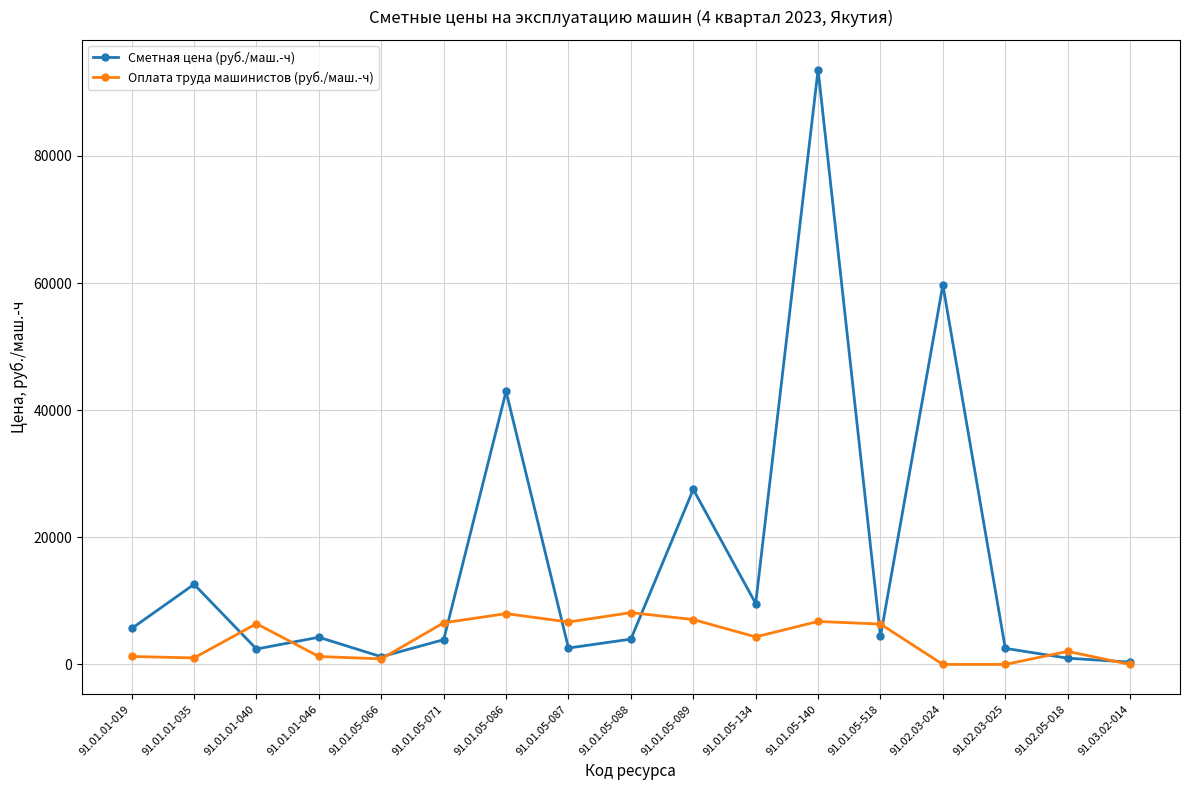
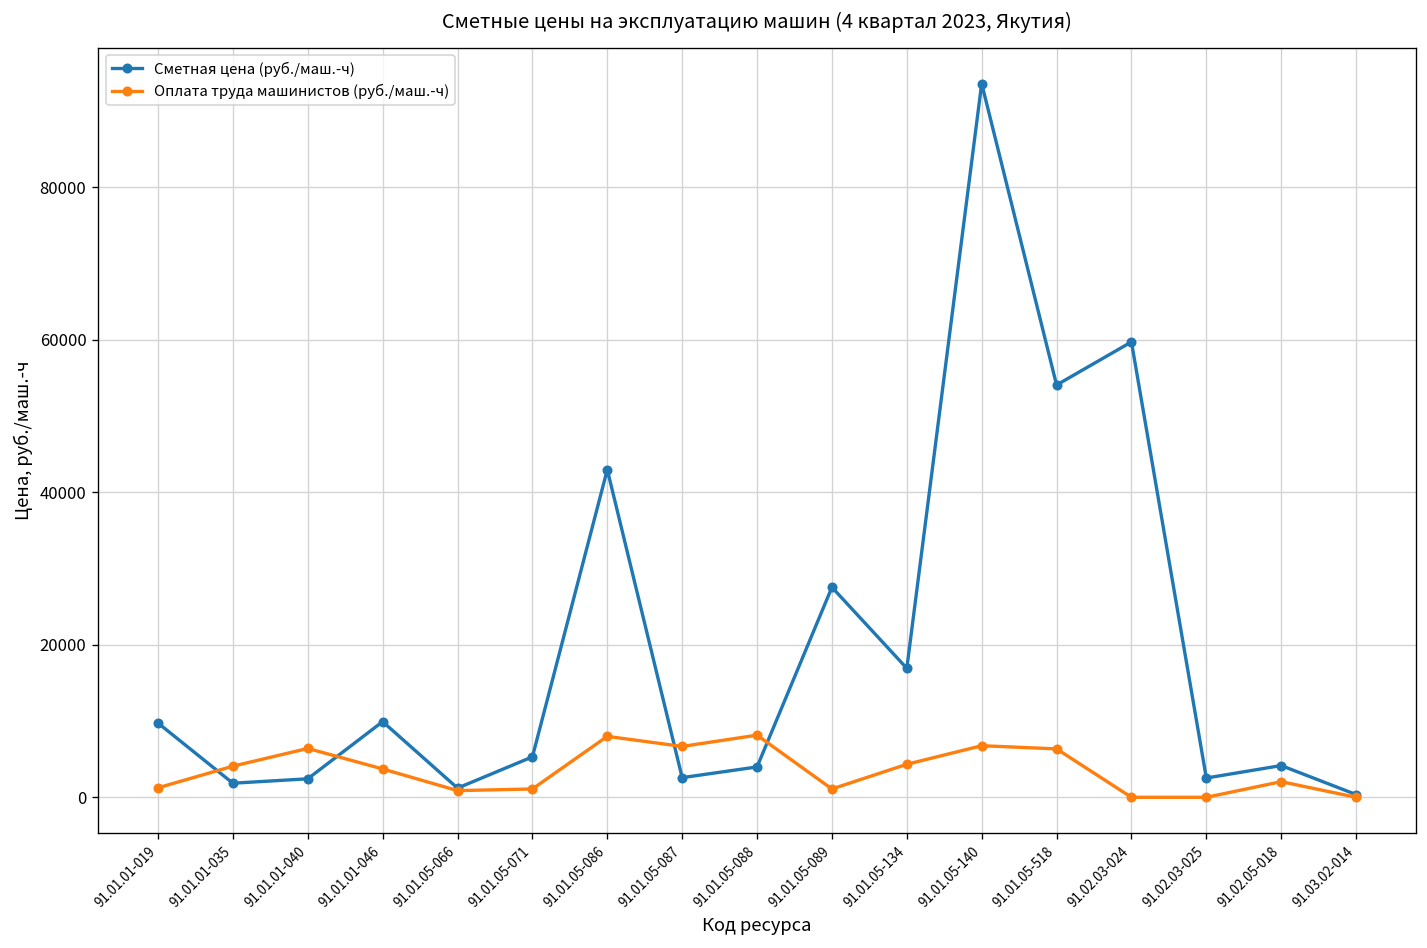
  {
    "Сметная цена (руб./маш.-ч)": {
-     "91.01.01-019": 6000,
-     "91.01.01-035": 13000,
+     "91.01.01-019": 10000,
+     "91.01.01-035": 2000,
      "91.01.01-040": 2000,
-     "91.01.01-046": 4000,
-     "91.01.05-071": 4000,
+     "91.01.01-046": 10000,
+     "91.01.05-071": 5000,
      "91.01.05-086": 43000,
      "91.01.05-087": 3000,
      "91.01.05-088": 4000,
      "91.01.05-089": 28000,
-     "91.01.05-134": 10000,
+     "91.01.05-134": 17000,
      "91.01.05-140": 94000,
-     "91.01.05-518": 4000,
+     "91.01.05-518": 54000,
      "91.02.03-024": 60000,
      "91.02.03-025": 3000,
-     "91.02.05-018": 1000
+     "91.02.05-018": 4000
    },
    "Оплата труда машинистов (руб./маш.-ч)": {
      "91.01.01-019": 1000,
-     "91.01.01-035": 1000,
+     "91.01.01-035": 4000,
      "91.01.01-040": 6000,
-     "91.01.01-046": 1000,
-     "91.01.05-071": 7000,
+     "91.01.01-046": 4000,
+     "91.01.05-071": 1000,
      "91.01.05-086": 8000,
      "91.01.05-087": 7000,
      "91.01.05-088": 8000,
-     "91.01.05-089": 7000,
+     "91.01.05-089": 1000,
      "91.01.05-134": 4000,
      "91.01.05-140": 7000,
      "91.01.05-518": 6000,
      "91.02.03-024": 0,
      "91.02.03-025": 0,
      "91.02.05-018": 2000
    }
  }
